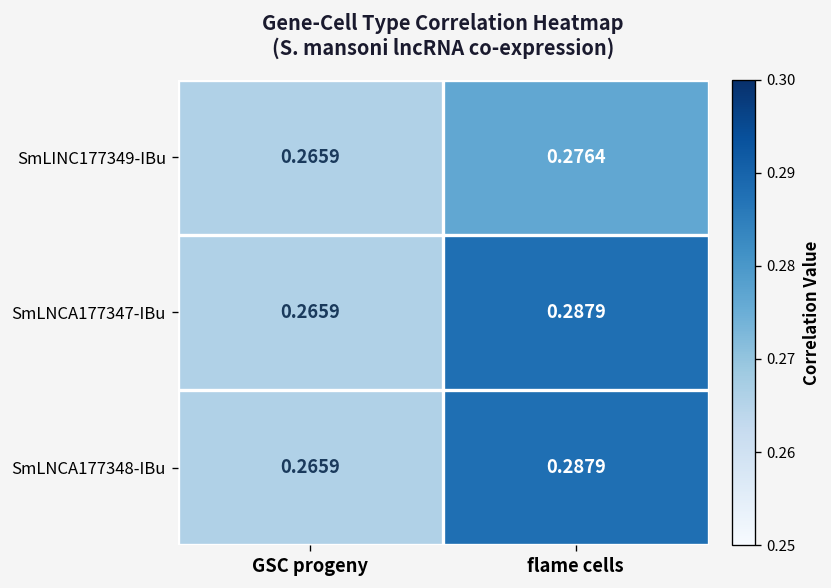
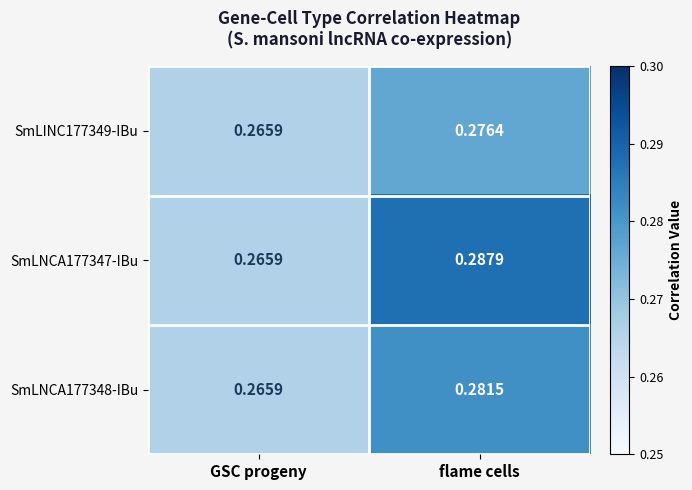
  {
    "SmLINC177349-IBu": {
      "GSC progeny": 0.2659,
      "flame cells": 0.2764
    },
    "SmLNCA177347-IBu": {
      "GSC progeny": 0.2659,
      "flame cells": 0.2879
    },
    "SmLNCA177348-IBu": {
      "GSC progeny": 0.2659,
-     "flame cells": 0.2879
+     "flame cells": 0.2815
    }
  }
